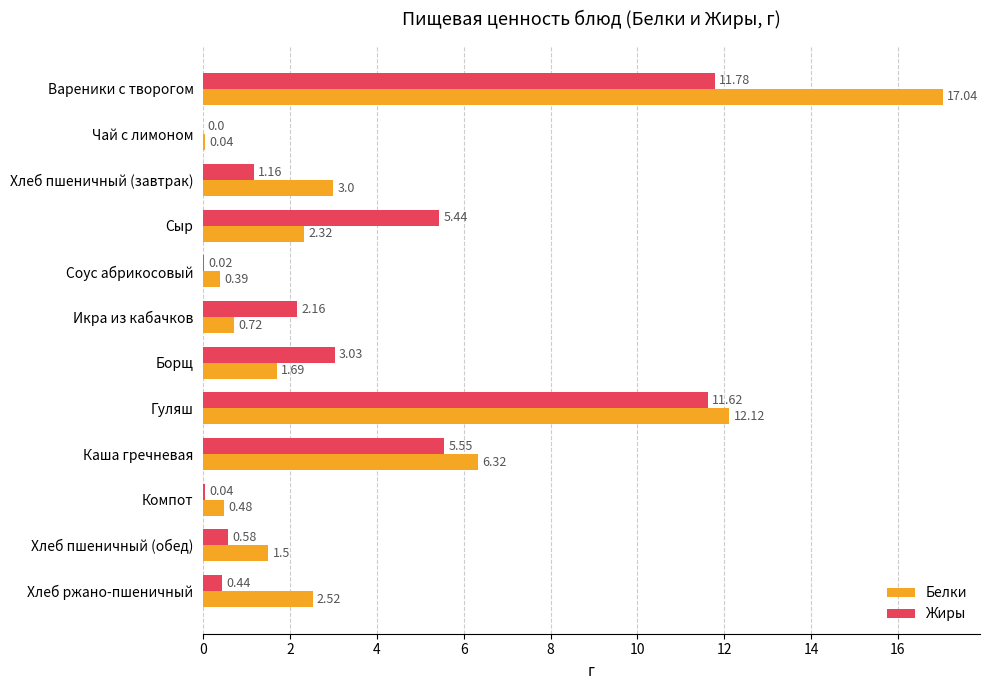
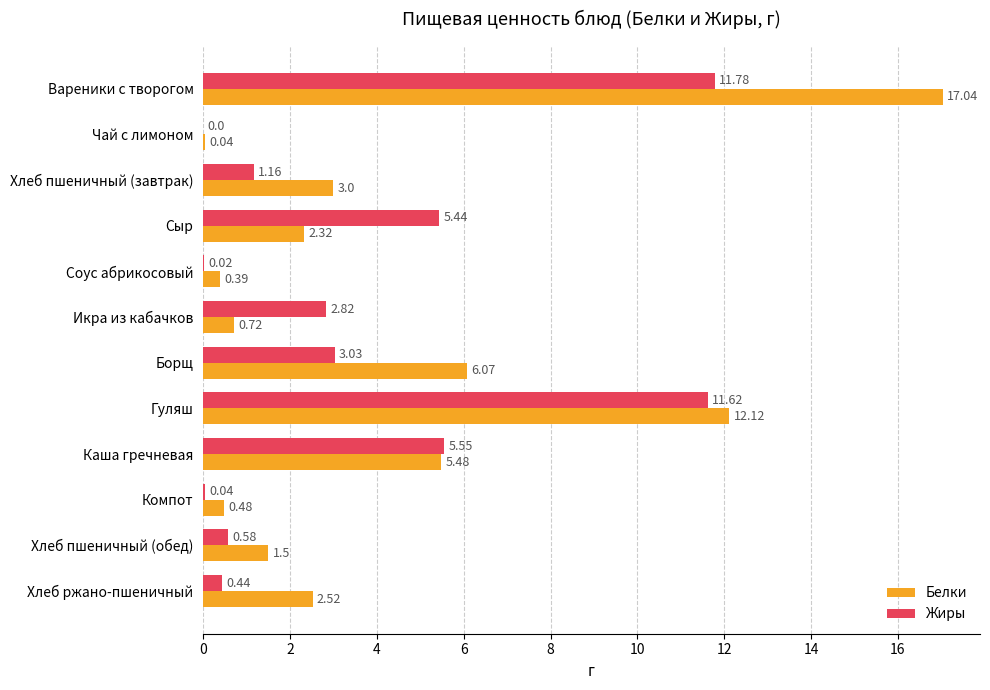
  {
    "Белки": {
      "Вареники с творогом": 17.04,
      "Чай с лимоном": 0.04,
      "Хлеб пшеничный (завтрак)": 3.0,
      "Сыр": 2.32,
      "Соус абрикосовый": 0.39,
      "Икра из кабачков": 0.72,
-     "Борщ": 1.69,
+     "Борщ": 6.07,
      "Гуляш": 12.12,
-     "Каша гречневая": 6.32,
+     "Каша гречневая": 5.48,
      "Компот": 0.48,
      "Хлеб пшеничный (обед)": 1.5,
      "Хлеб ржано-пшеничный": 2.52
    },
    "Жиры": {
      "Вареники с творогом": 11.78,
      "Чай с лимоном": 0.0,
      "Хлеб пшеничный (завтрак)": 1.16,
      "Сыр": 5.44,
      "Соус абрикосовый": 0.02,
-     "Икра из кабачков": 2.16,
+     "Икра из кабачков": 2.82,
      "Борщ": 3.03,
      "Гуляш": 11.62,
      "Каша гречневая": 5.55,
      "Компот": 0.04,
      "Хлеб пшеничный (обед)": 0.58,
      "Хлеб ржано-пшеничный": 0.44
    }
  }
